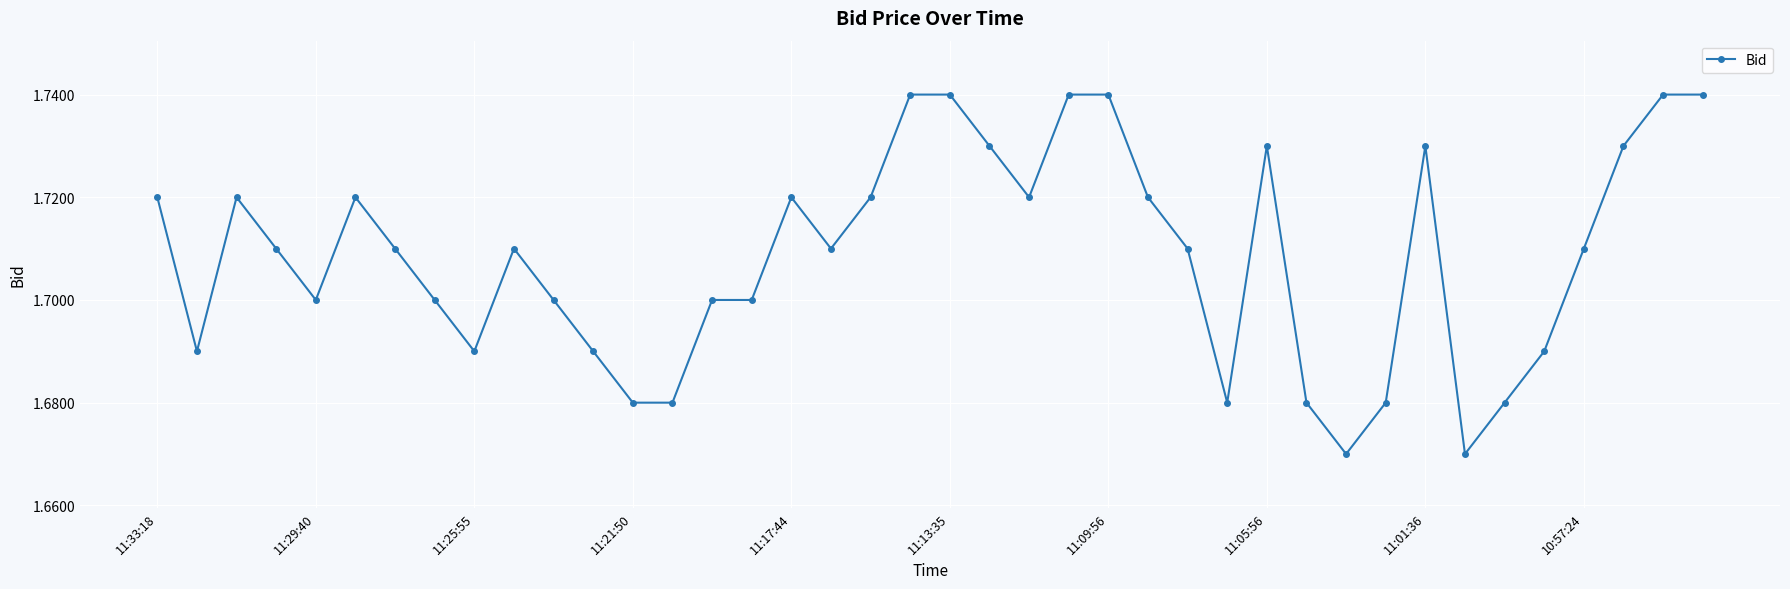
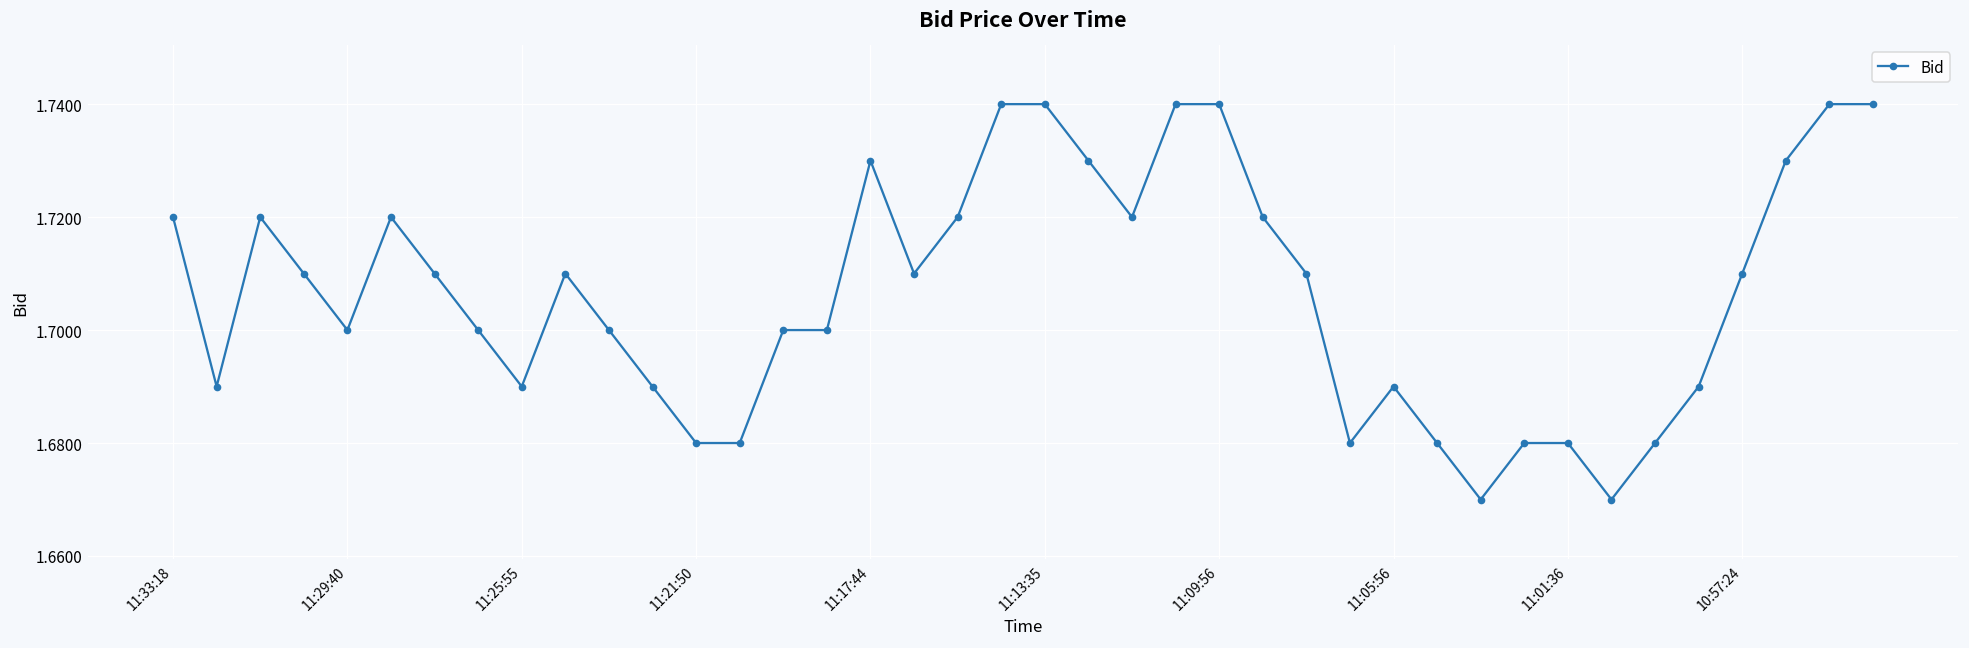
  {
    "11:33:18": 1.72,
    "11:29:40": 1.70,
    "11:25:55": 1.69,
    "11:21:50": 1.68,
-   "11:17:44": 1.72,
+   "11:17:44": 1.73,
    "11:13:35": 1.74,
    "11:09:56": 1.74,
-   "11:05:56": 1.73,
-   "11:01:36": 1.73,
+   "11:05:56": 1.69,
+   "11:01:36": 1.68,
    "10:57:24": 1.71
  }
